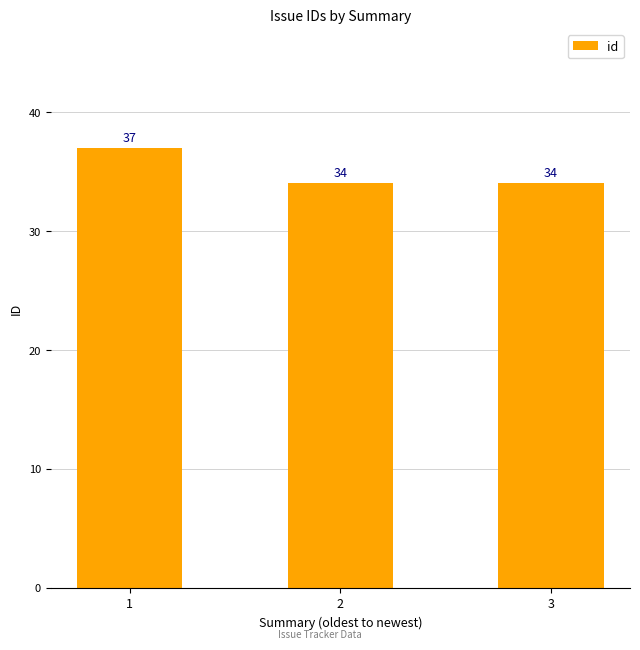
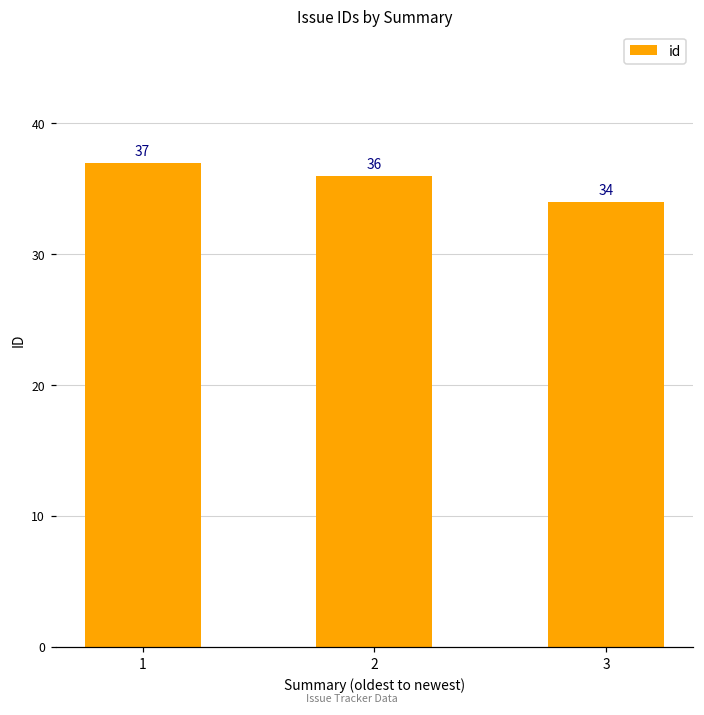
  {
    "1": 37,
-   "2": 34,
+   "2": 36,
    "3": 34
  }
